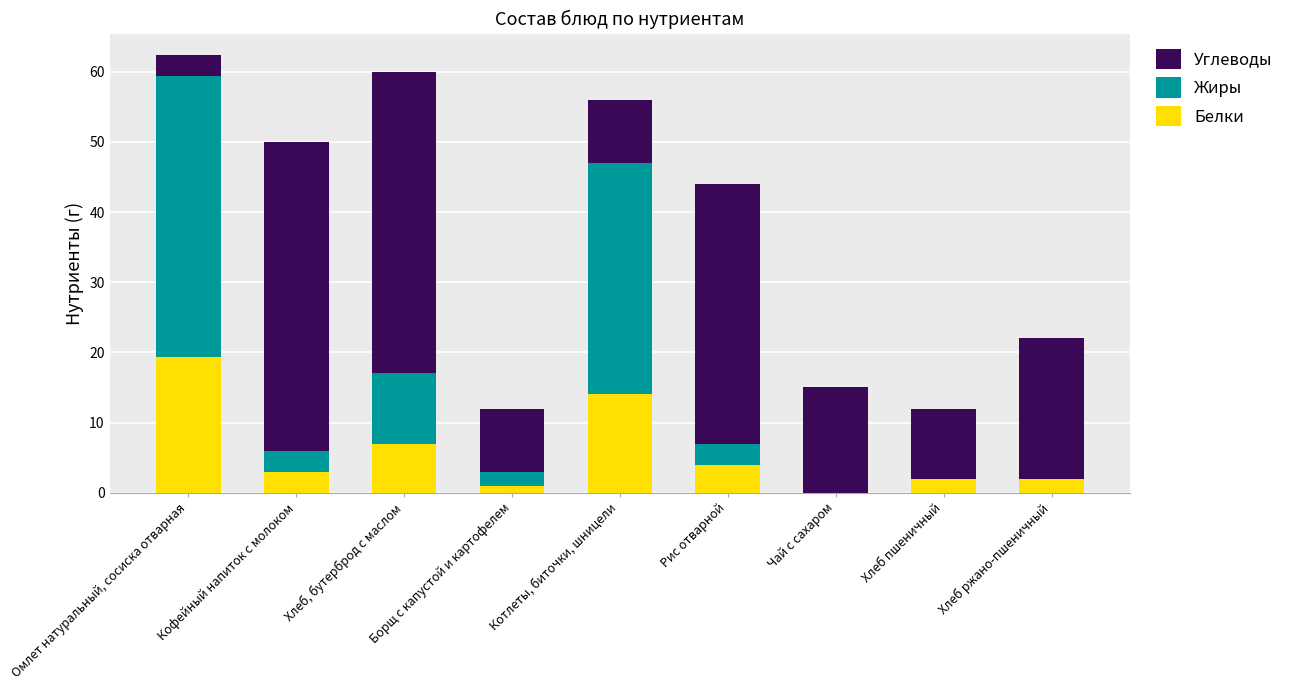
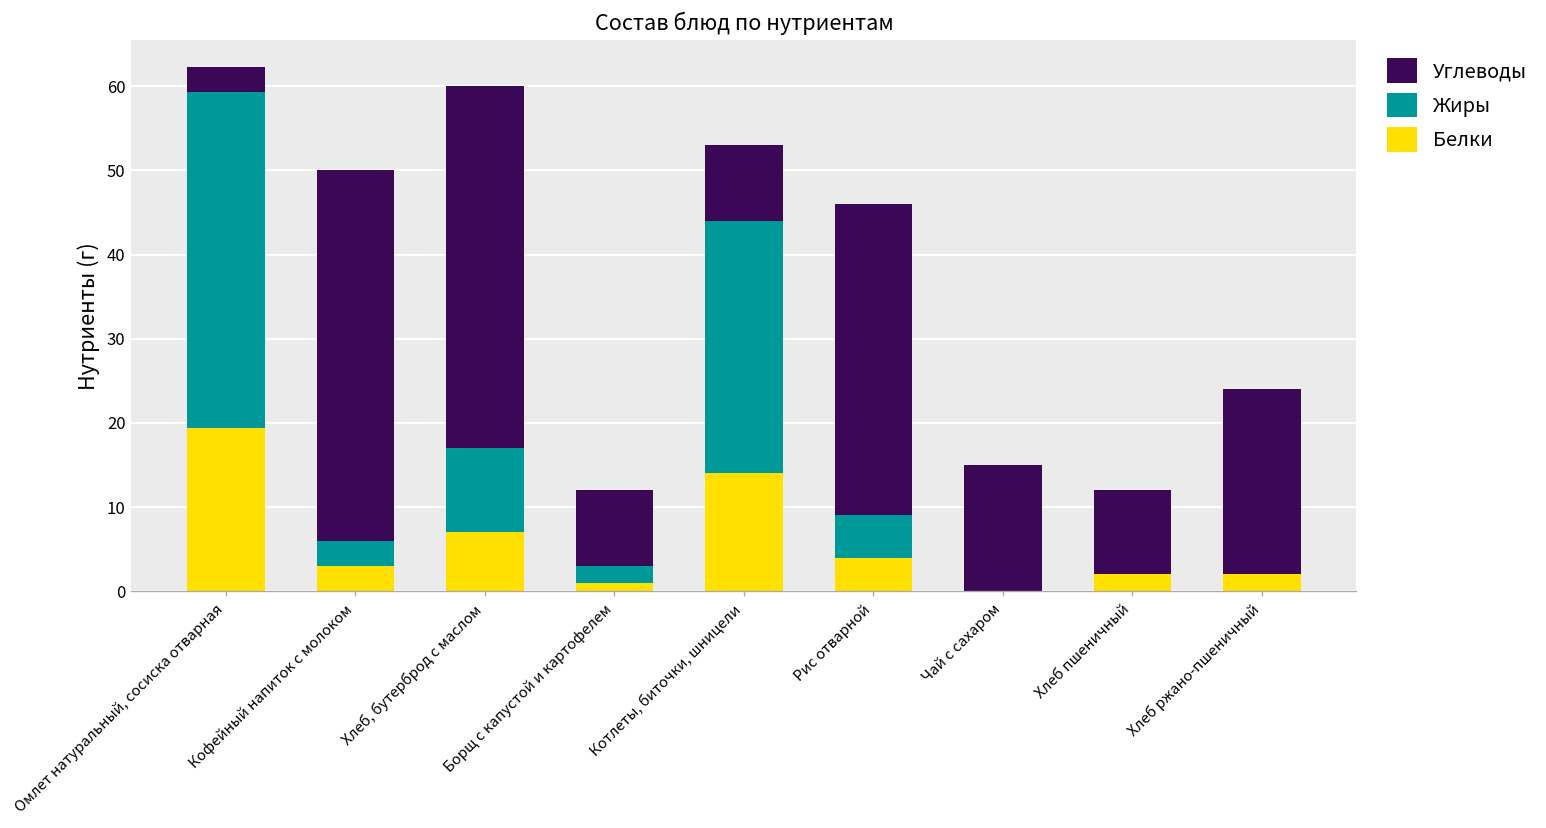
  {
    "Белки": {
      "Омлет натуральный, сосиска отварная": 19,
      "Кофейный напиток с молоком": 3,
      "Хлеб, бутерброд с маслом": 7,
      "Борщ с капустой и картофелем": 1,
      "Котлеты, биточки, шницели": 14,
      "Рис отварной": 4,
      "Чай с сахаром": 0,
      "Хлеб пшеничный": 2,
      "Хлеб ржано-пшеничный": 2
    },
    "Жиры": {
      "Омлет натуральный, сосиска отварная": 40,
      "Кофейный напиток с молоком": 3,
      "Хлеб, бутерброд с маслом": 10,
      "Борщ с капустой и картофелем": 2,
-     "Котлеты, биточки, шницели": 33,
-     "Рис отварной": 3,
+     "Котлеты, биточки, шницели": 30,
+     "Рис отварной": 5,
      "Чай с сахаром": 0,
      "Хлеб пшеничный": 0,
      "Хлеб ржано-пшеничный": 0
    },
    "Углеводы": {
      "Омлет натуральный, сосиска отварная": 3,
      "Кофейный напиток с молоком": 44,
      "Хлеб, бутерброд с маслом": 43,
      "Борщ с капустой и картофелем": 9,
      "Котлеты, биточки, шницели": 9,
      "Рис отварной": 37,
      "Чай с сахаром": 15,
      "Хлеб пшеничный": 10,
-     "Хлеб ржано-пшеничный": 20
+     "Хлеб ржано-пшеничный": 22
    }
  }
